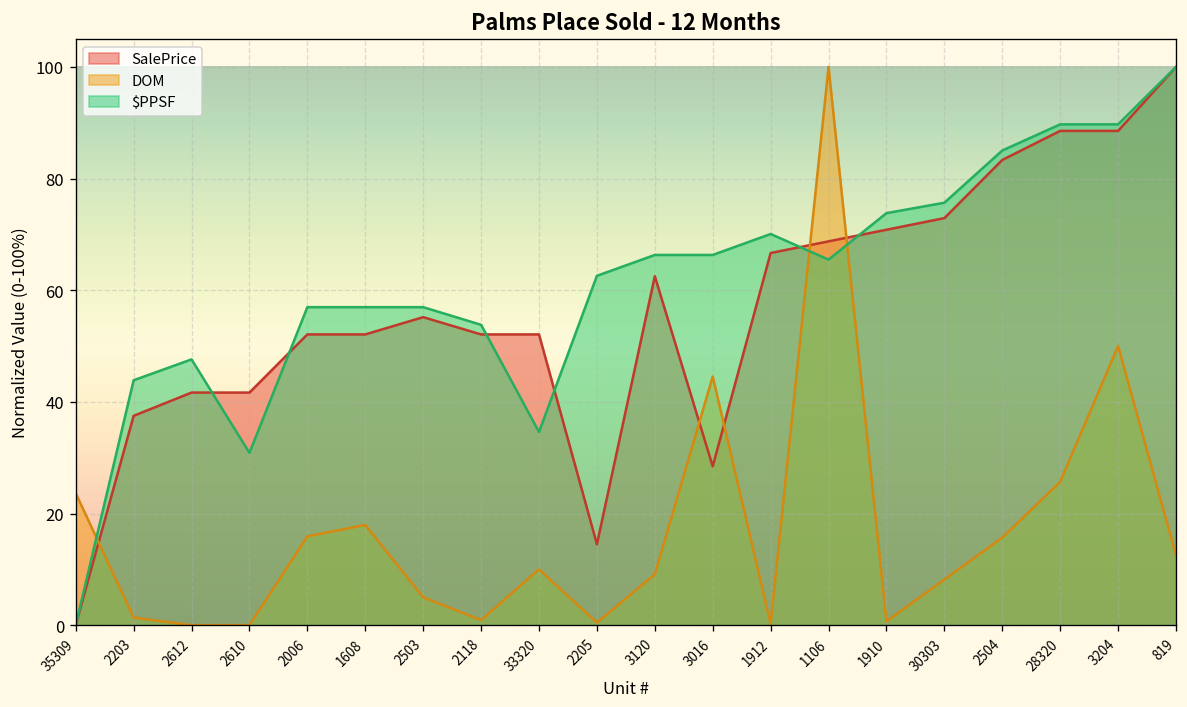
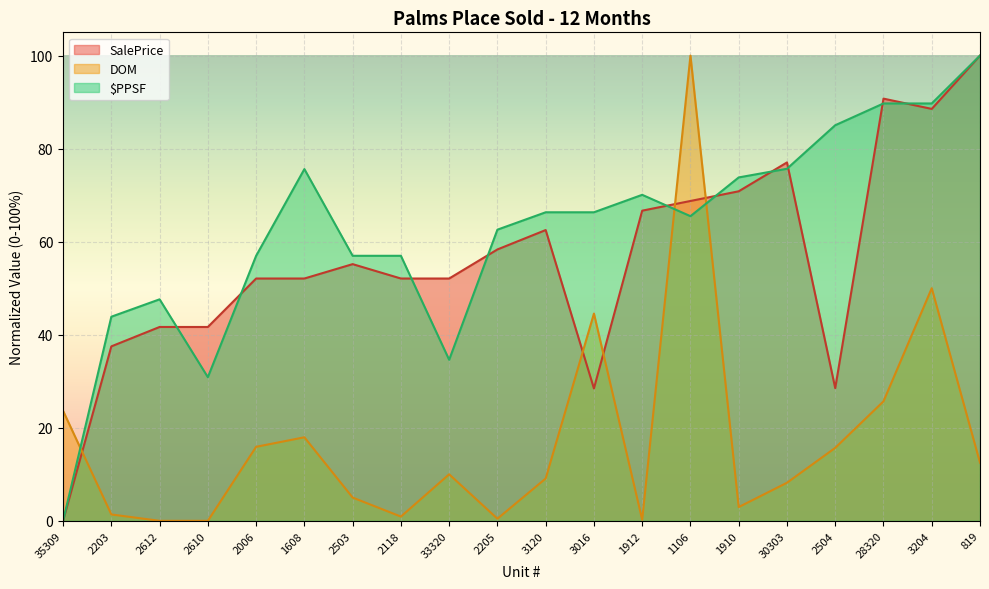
  {
    "SalePrice": {
      "2203": 38,
      "2612": 42,
      "2610": 42,
      "2006": 52,
      "1608": 52,
      "2503": 55,
      "2118": 52,
      "33320": 52,
-     "2205": 14,
+     "2205": 58,
      "3120": 63,
      "3016": 28,
      "1912": 67,
      "1106": 69,
      "1910": 71,
-     "30303": 73,
-     "2504": 83,
-     "28320": 89,
+     "30303": 77,
+     "2504": 29,
+     "28320": 91,
      "3204": 89
    },
    "DOM": {
      "35309": 24,
      "2203": 1,
      "2612": 0,
      "2610": 0,
      "2006": 16,
      "1608": 18,
      "2503": 5,
      "2118": 1,
      "33320": 10,
      "2205": 0,
      "3120": 9,
      "3016": 45,
      "1912": 0,
      "1106": 100,
-     "1910": 1,
+     "1910": 3,
      "30303": 8,
      "2504": 16,
      "28320": 26,
      "3204": 50,
      "819": 13
    },
    "$PPSF": {
      "2203": 44,
      "2612": 48,
      "2610": 31,
      "2006": 57,
-     "1608": 57,
+     "1608": 76,
      "2503": 57,
-     "2118": 54,
+     "2118": 57,
      "33320": 35,
      "2205": 63,
      "3120": 66,
      "3016": 66,
      "1912": 70,
      "1106": 65,
      "1910": 74,
      "30303": 76,
      "2504": 85,
      "28320": 90,
      "3204": 90
    }
  }
